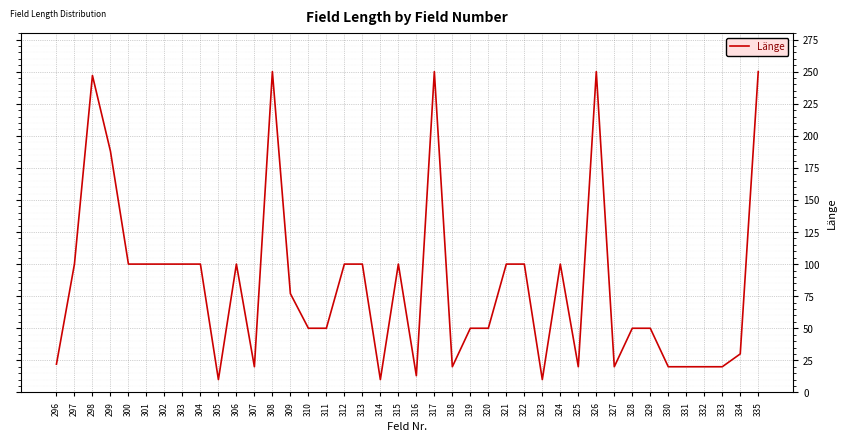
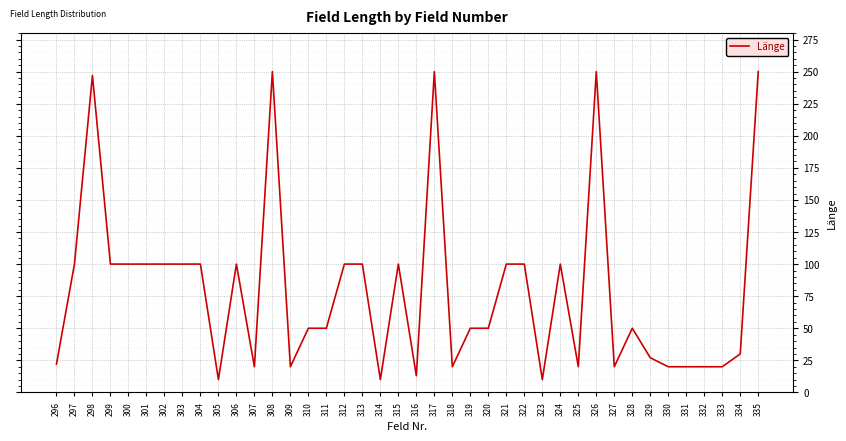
  {
    "296": 22,
    "297": 100,
    "298": 247,
-   "299": 188,
+   "299": 100,
    "300": 100,
    "301": 100,
    "302": 100,
    "303": 100,
    "304": 100,
    "305": 10,
    "306": 100,
    "307": 20,
    "308": 250,
-   "309": 77,
+   "309": 20,
    "310": 50,
    "311": 50,
    "312": 100,
    "313": 100,
    "314": 10,
    "315": 100,
    "316": 13,
    "317": 250,
    "318": 20,
    "319": 50,
    "320": 50,
    "321": 100,
    "322": 100,
    "323": 10,
    "324": 100,
    "325": 20,
    "326": 250,
    "327": 20,
    "328": 50,
-   "329": 50,
+   "329": 27,
    "330": 20,
    "331": 20,
    "332": 20,
    "333": 20,
    "334": 30,
    "335": 250
  }
